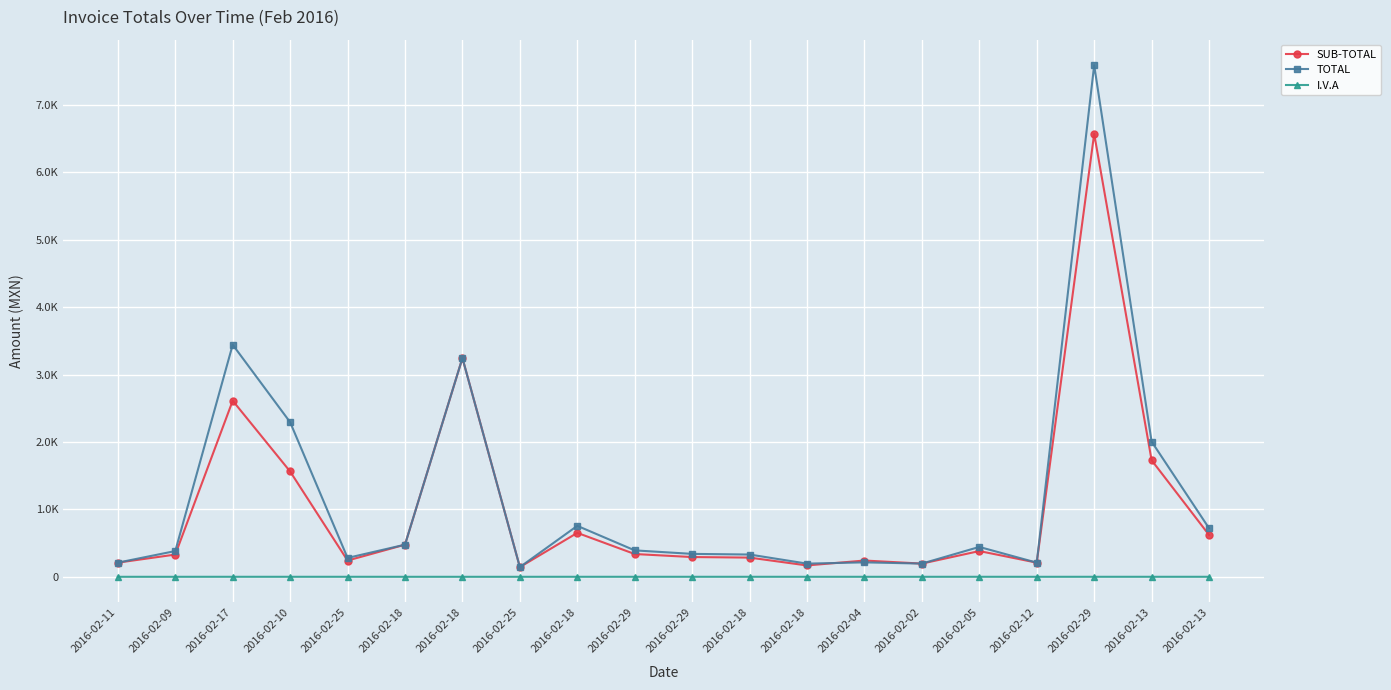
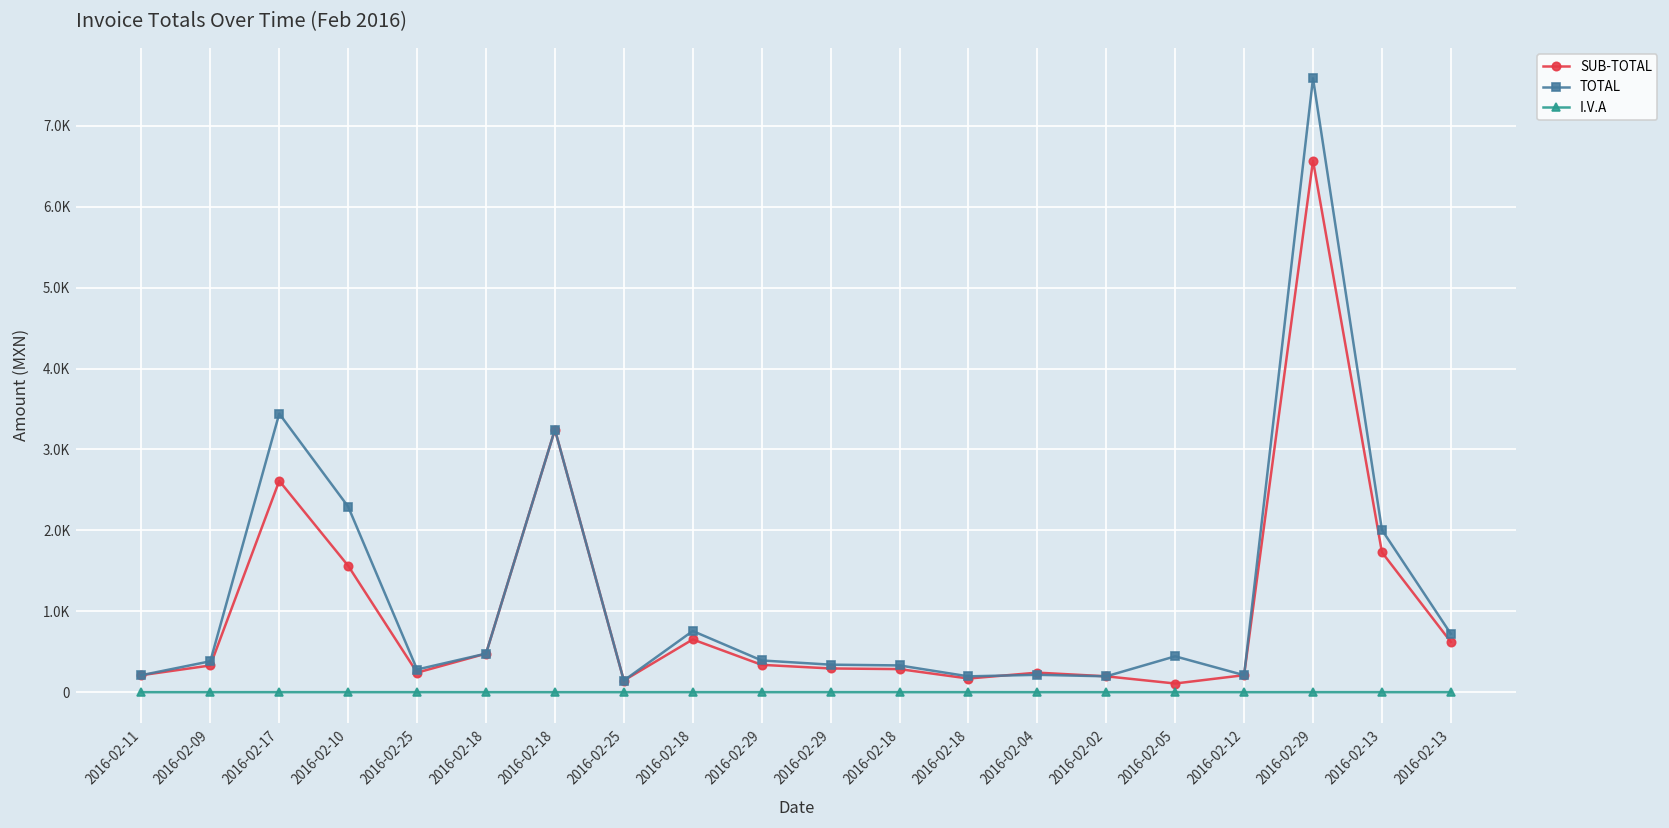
  {
    "SUB-TOTAL": {
      "2016-02-09": 300,
      "2016-02-17": 2600,
      "2016-02-10": 1600,
-     "2016-02-05": 400
+     "2016-02-05": 100
    }
  }
